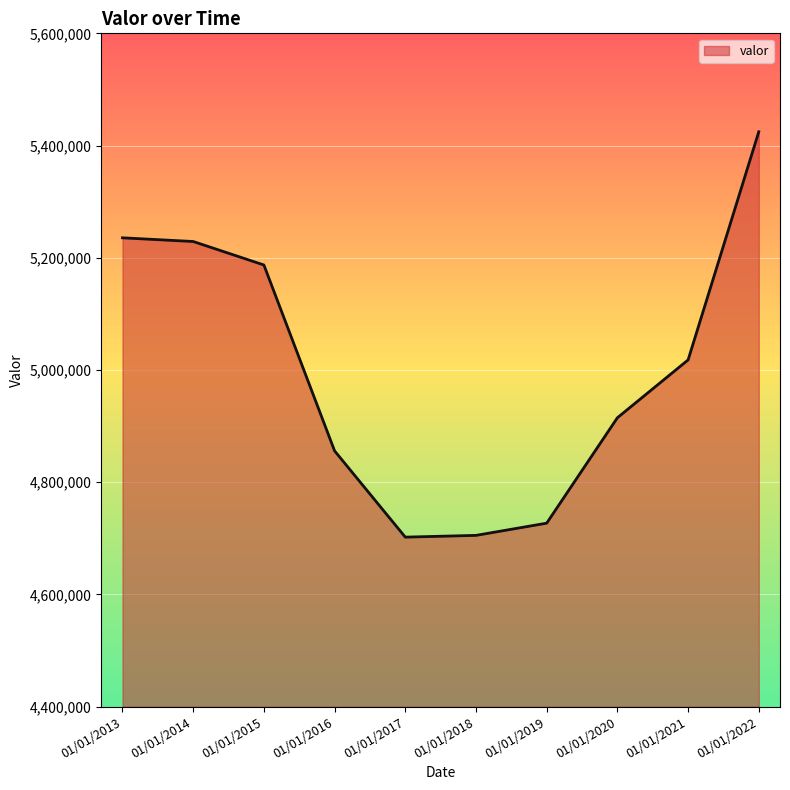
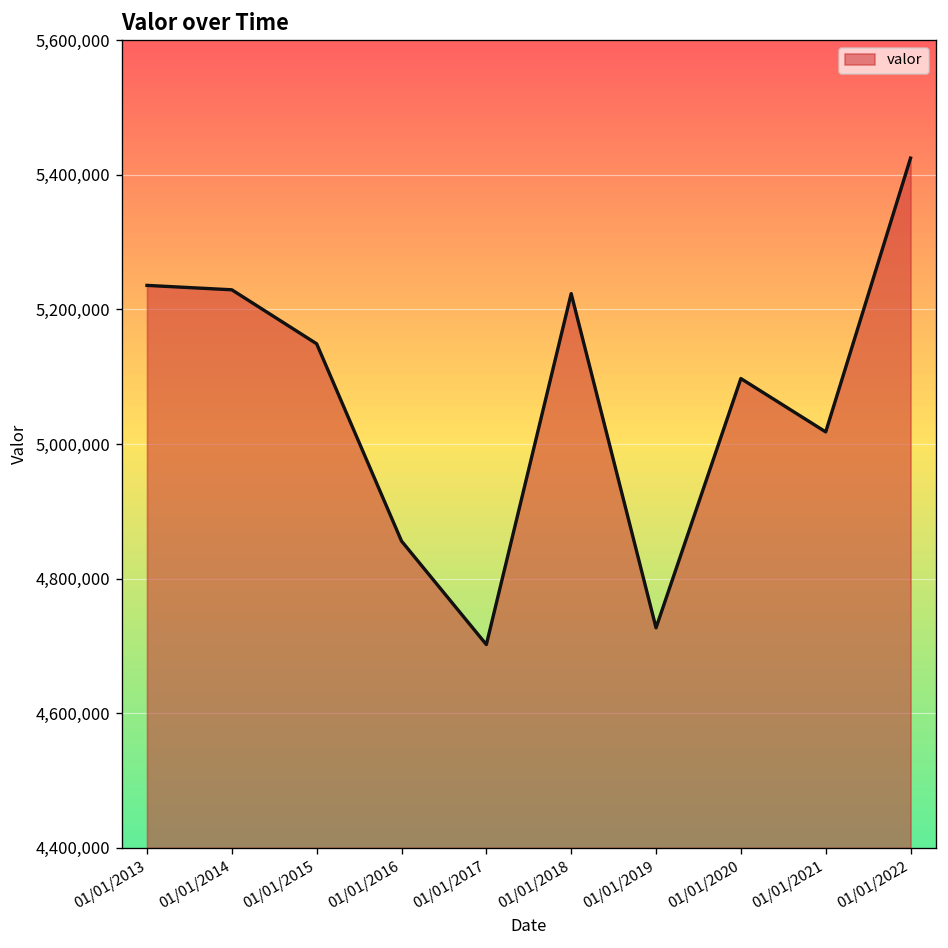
  {
    "01/01/2013": "5,240,000",
    "01/01/2014": "5,230,000",
-   "01/01/2015": "5,190,000",
+   "01/01/2015": "5,150,000",
    "01/01/2016": "4,860,000",
    "01/01/2017": "4,700,000",
-   "01/01/2018": "4,710,000",
+   "01/01/2018": "5,220,000",
    "01/01/2019": "4,730,000",
-   "01/01/2020": "4,910,000",
+   "01/01/2020": "5,100,000",
    "01/01/2021": "5,020,000",
    "01/01/2022": "5,420,000"
  }
